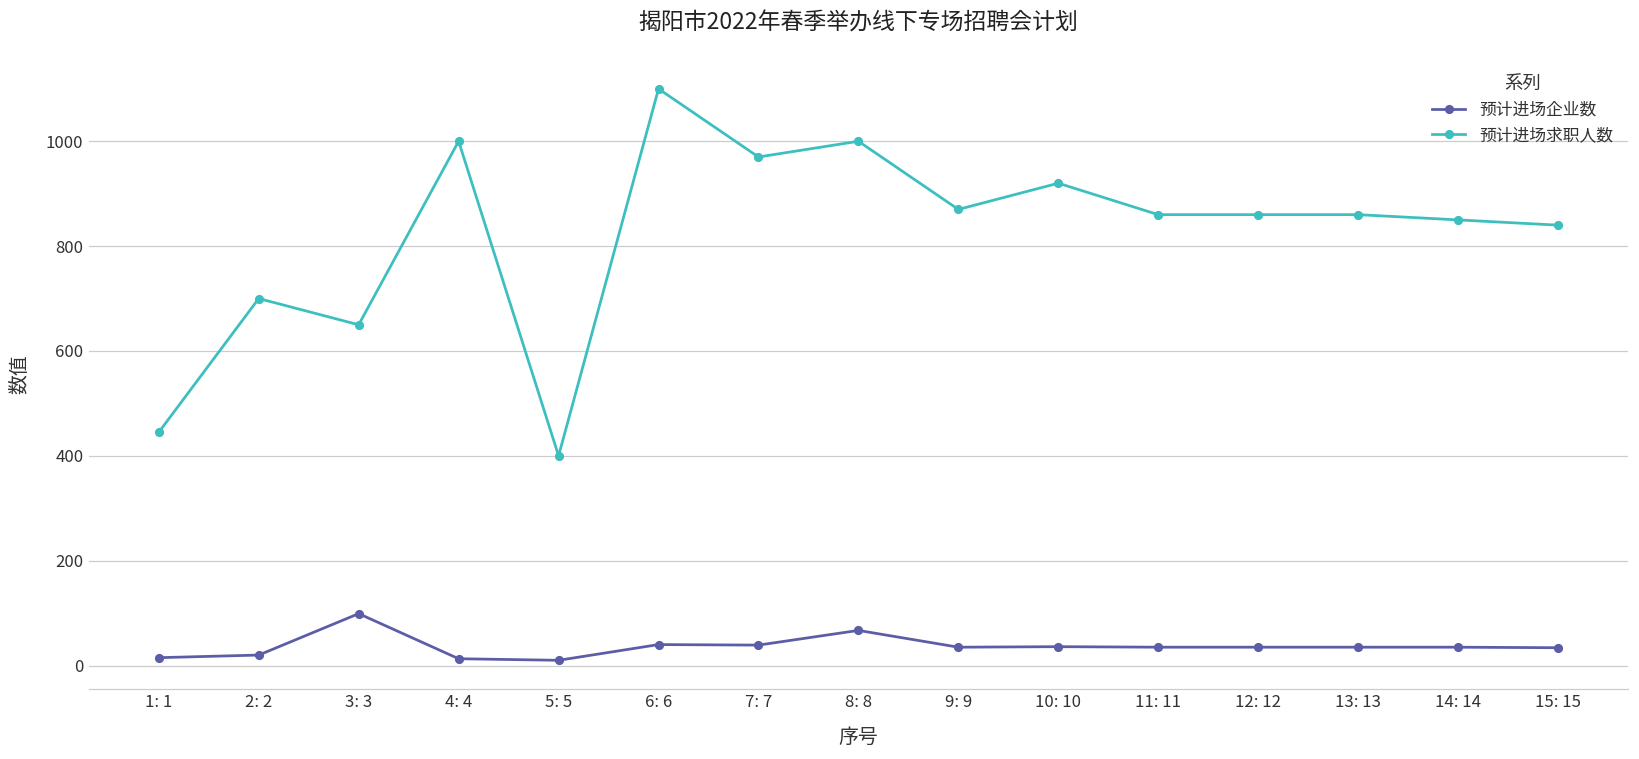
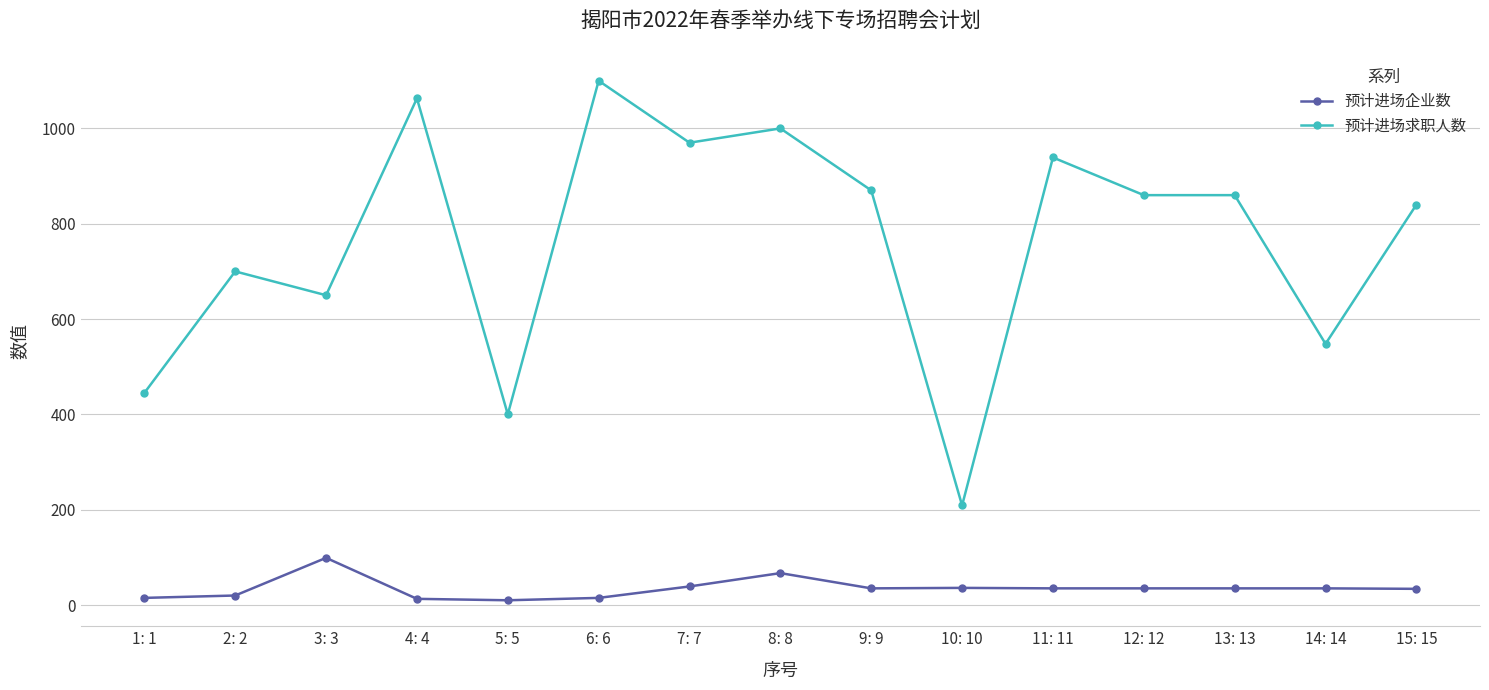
  {
    "预计进场企业数": {
      "1: 1": 20,
      "2: 2": 20,
      "3: 3": 100,
      "4: 4": 10,
      "5: 5": 10,
-     "6: 6": 40,
+     "6: 6": 20,
      "7: 7": 40,
      "8: 8": 70,
      "9: 9": 40,
      "10: 10": 40,
      "11: 11": 40,
      "12: 12": 40,
      "13: 13": 40,
      "14: 14": 40,
      "15: 15": 30
    },
    "预计进场求职人数": {
      "1: 1": 450,
      "2: 2": 700,
      "3: 3": 650,
-     "4: 4": 1000,
+     "4: 4": 1060,
      "5: 5": 400,
      "6: 6": 1100,
      "7: 7": 970,
      "8: 8": 1000,
      "9: 9": 870,
-     "10: 10": 920,
-     "11: 11": 860,
+     "10: 10": 210,
+     "11: 11": 940,
      "12: 12": 860,
      "13: 13": 860,
-     "14: 14": 850,
+     "14: 14": 550,
      "15: 15": 840
    }
  }
